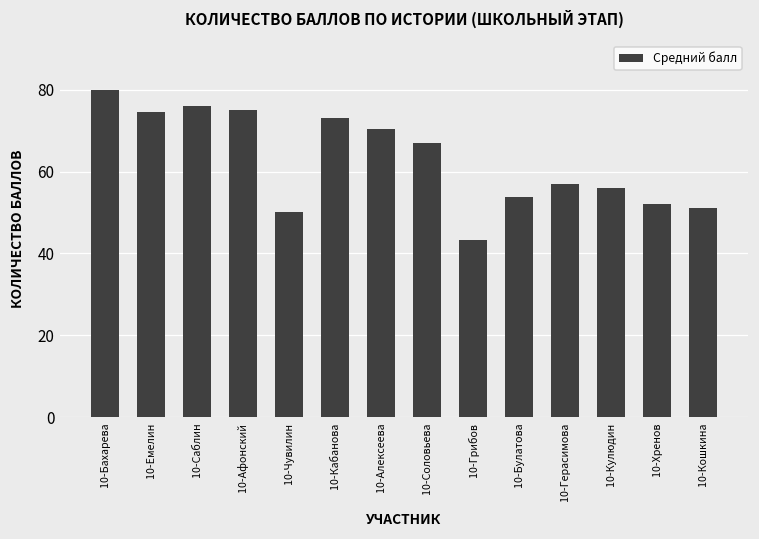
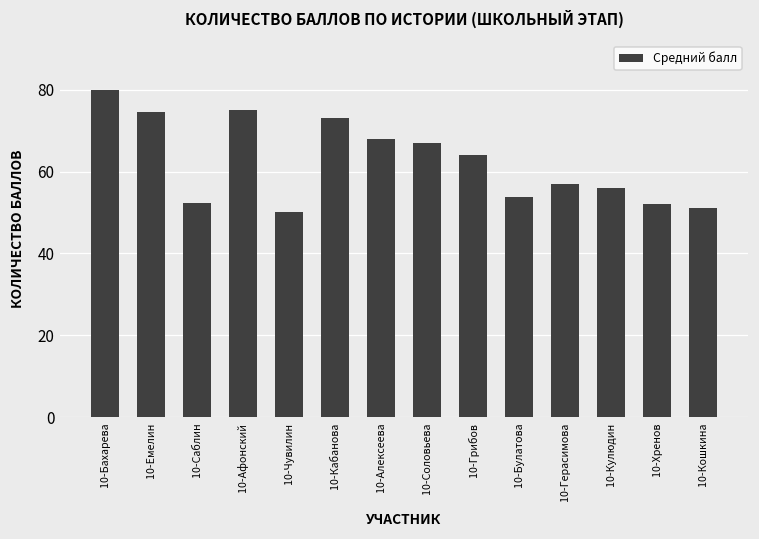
  {
    "10-Бахарева": 80,
    "10-Емелин": 75,
-   "10-Саблин": 76,
+   "10-Саблин": 52,
    "10-Афонский": 75,
    "10-Чувилин": 50,
    "10-Кабанова": 73,
-   "10-Алексеева": 70,
+   "10-Алексеева": 68,
    "10-Соловьева": 67,
-   "10-Грибов": 43,
+   "10-Грибов": 64,
    "10-Булатова": 54,
    "10-Герасимова": 57,
    "10-Кулюдин": 56,
    "10-Хренов": 52,
    "10-Кошкина": 51
  }
